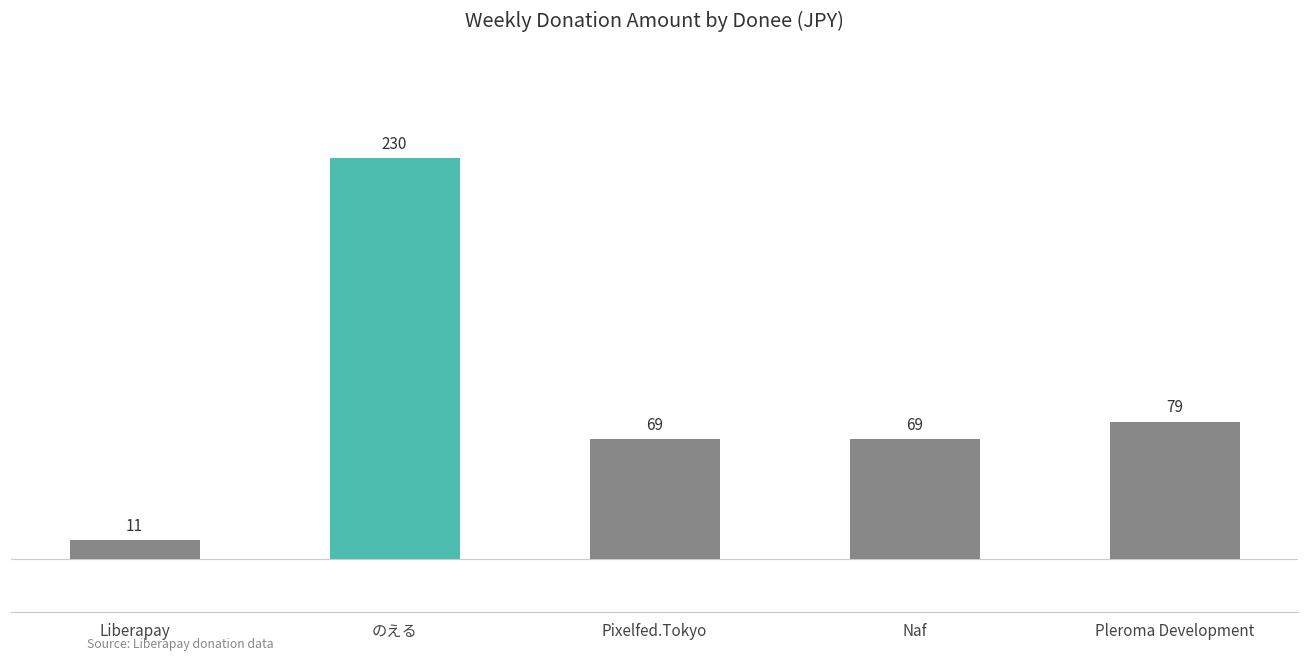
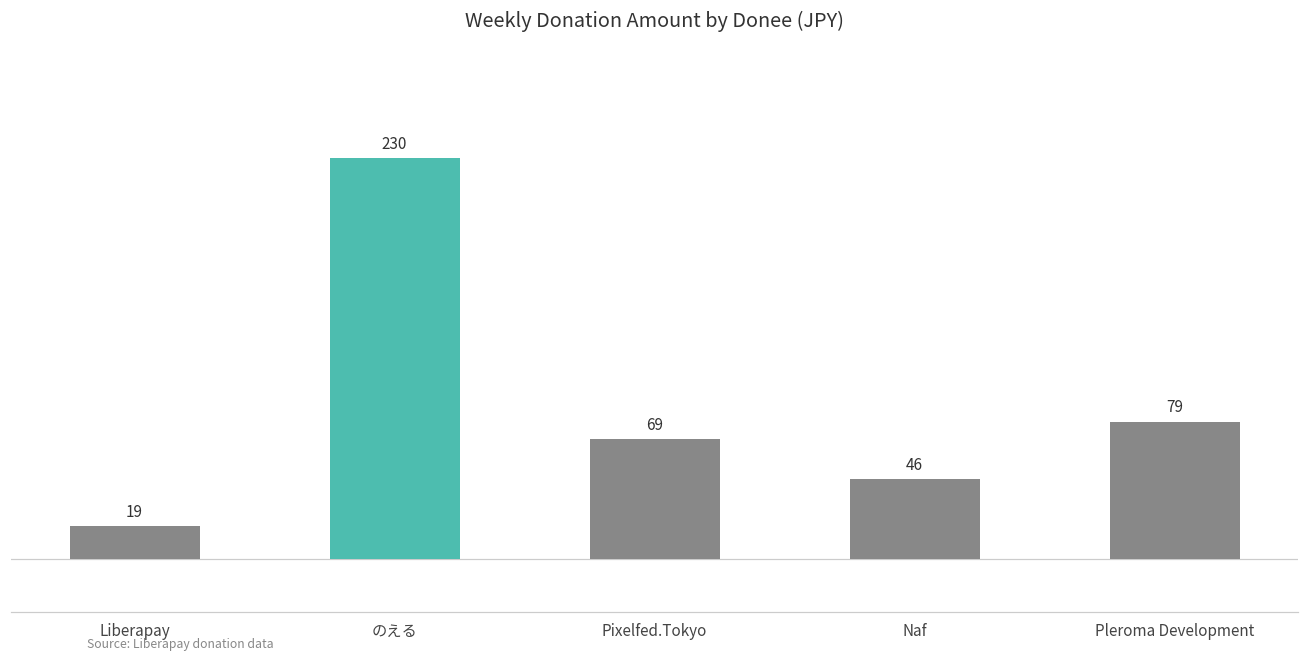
  {
-   "Liberapay": 11,
+   "Liberapay": 19,
    "のえる": 230,
    "Pixelfed.Tokyo": 69,
-   "Naf": 69,
+   "Naf": 46,
    "Pleroma Development": 79
  }
